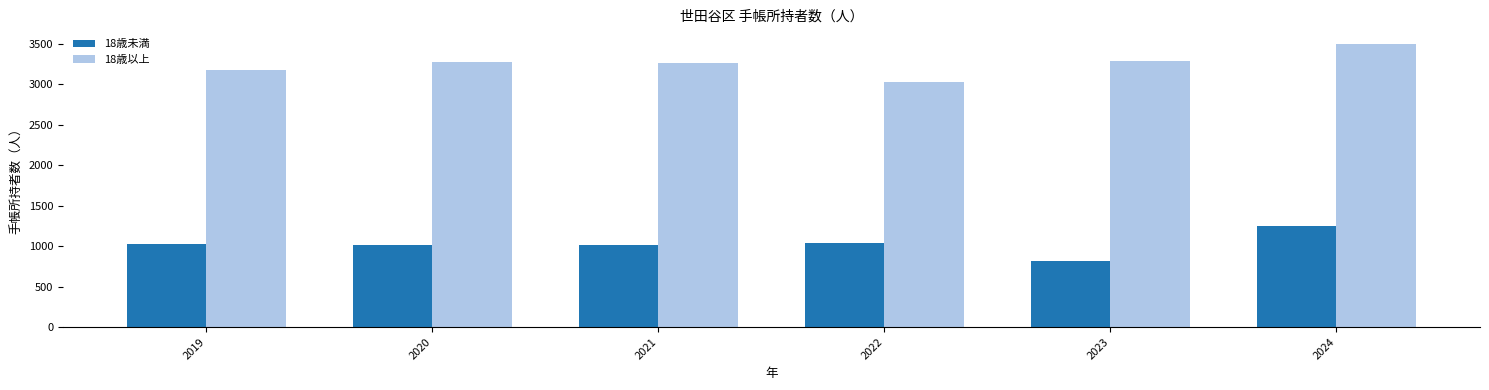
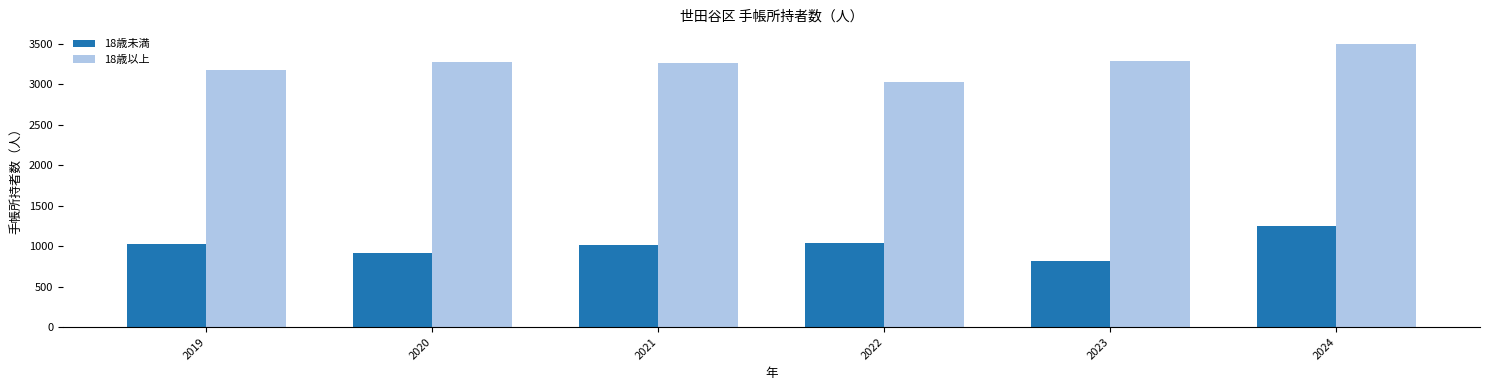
  {
    "18歳未満": {
      "2019": 1000,
-     "2020": 1000,
+     "2020": 900,
      "2021": 1000,
      "2022": 1000,
      "2023": 800,
      "2024": 1300
    },
    "18歳以上": {
      "2019": 3200,
      "2020": 3300,
      "2021": 3300,
      "2022": 3000,
      "2023": 3300,
      "2024": 3500
    }
  }
